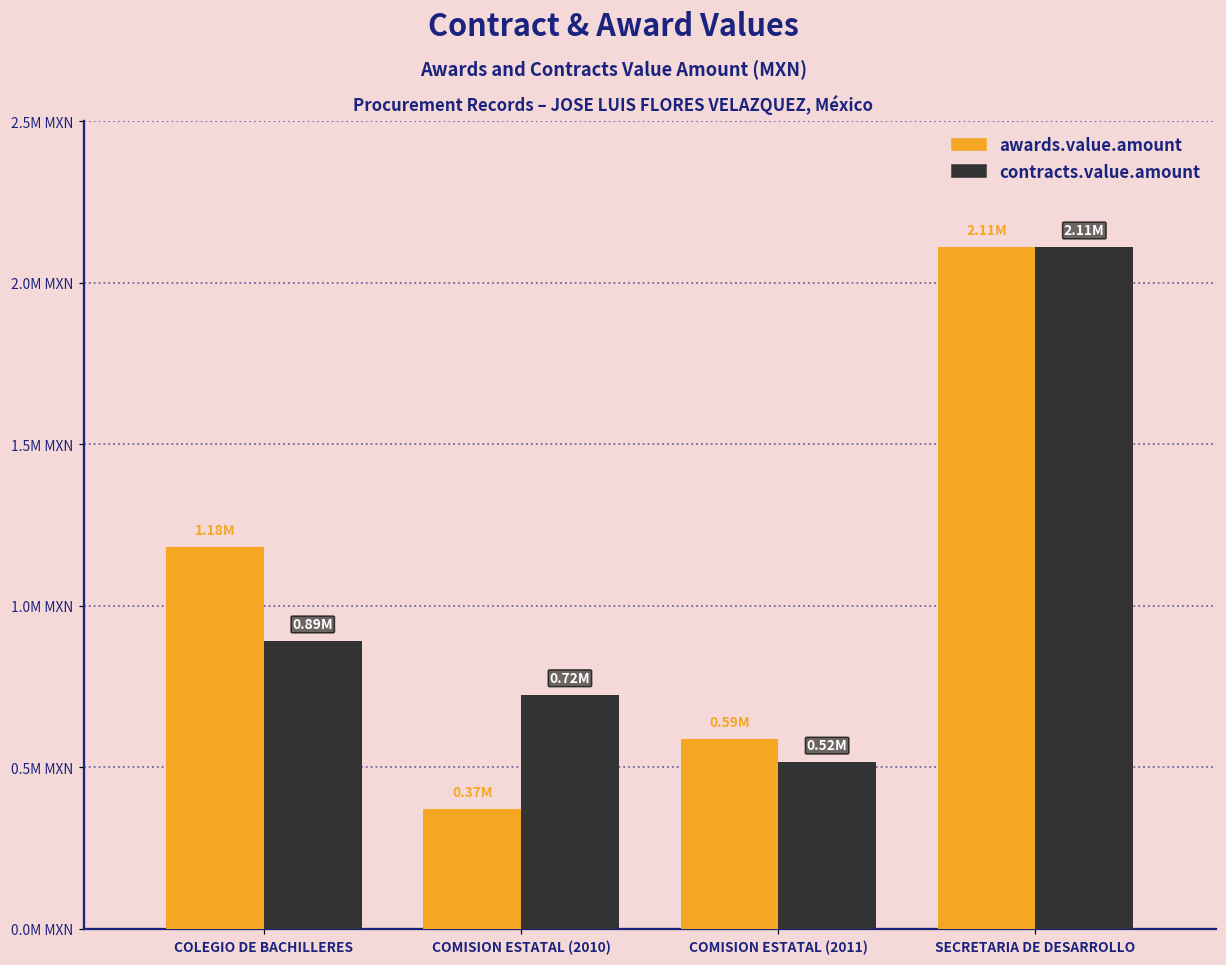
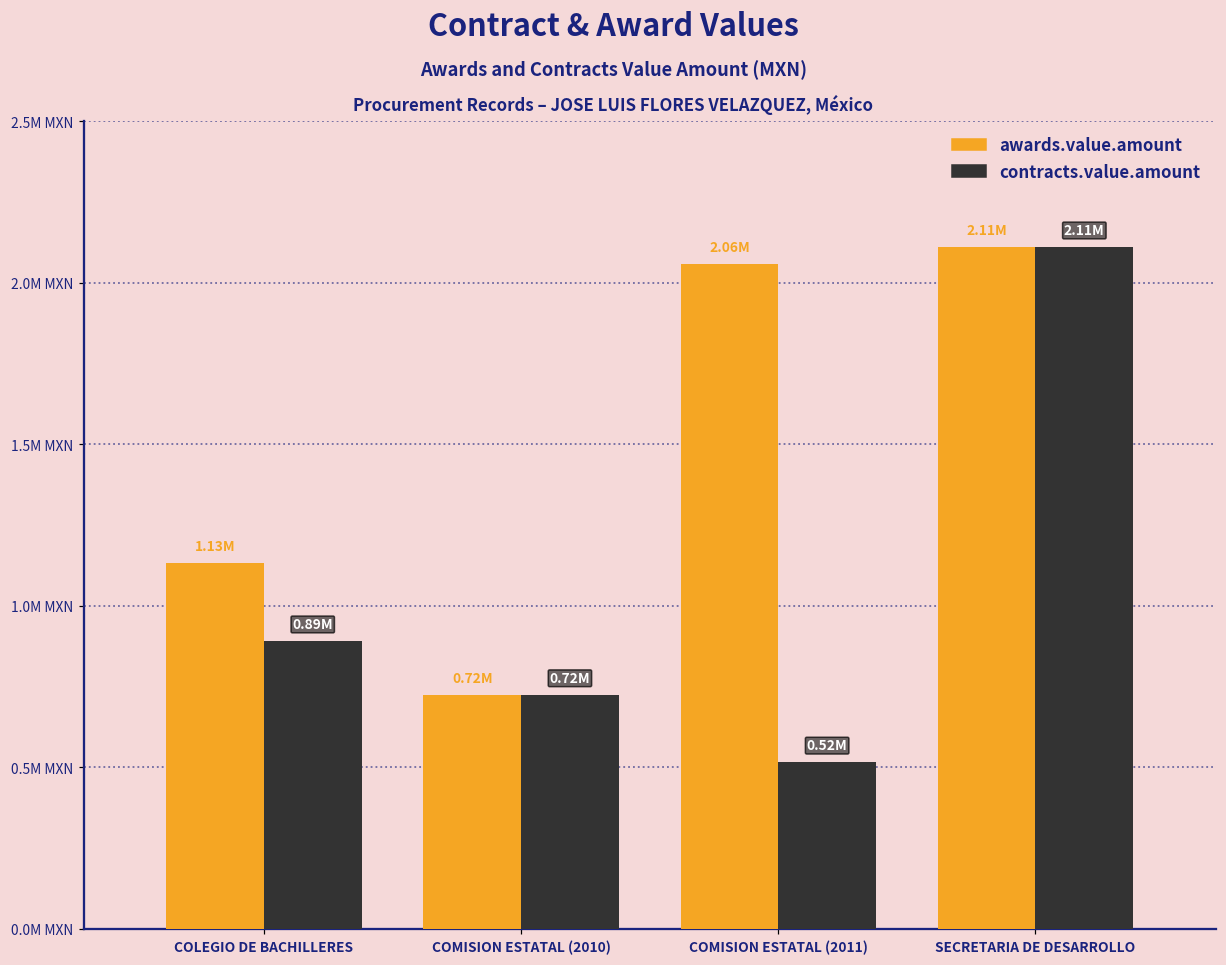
  {
    "awards.value.amount": {
-     "COLEGIO DE BACHILLERES": "1.18M",
-     "COMISION ESTATAL (2010)": "0.37M",
-     "COMISION ESTATAL (2011)": "0.59M",
+     "COLEGIO DE BACHILLERES": "1.13M",
+     "COMISION ESTATAL (2010)": "0.72M",
+     "COMISION ESTATAL (2011)": "2.06M",
      "SECRETARIA DE DESARROLLO": "2.11M"
    }
  }
